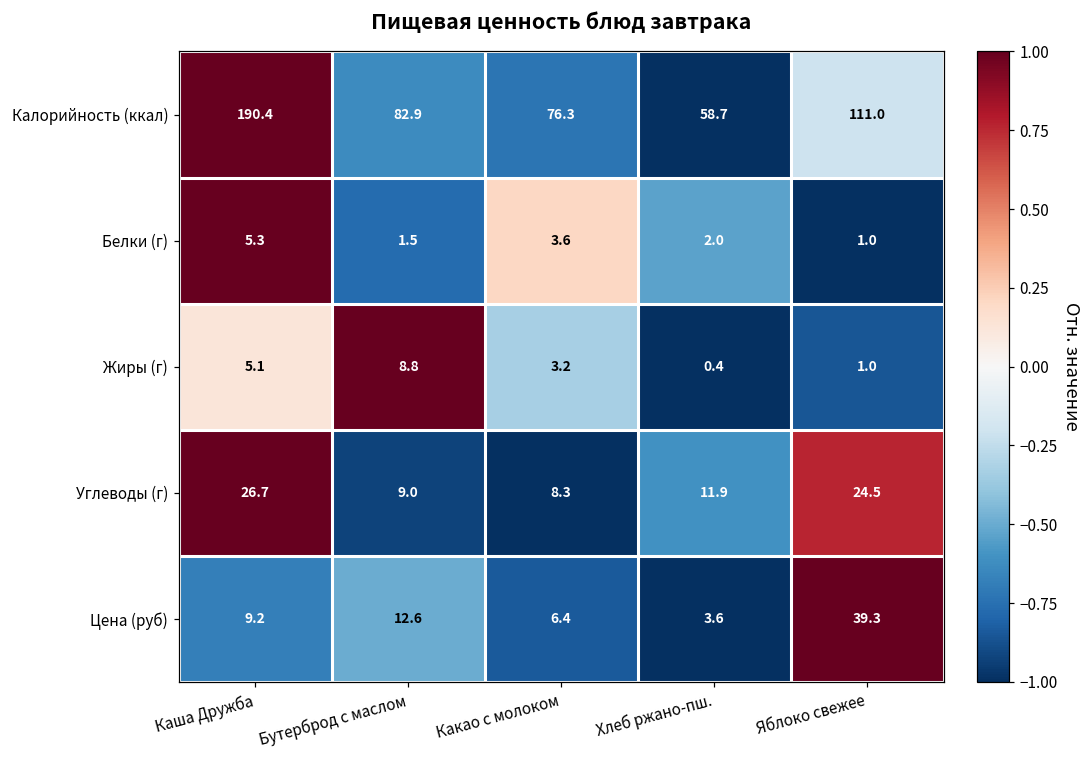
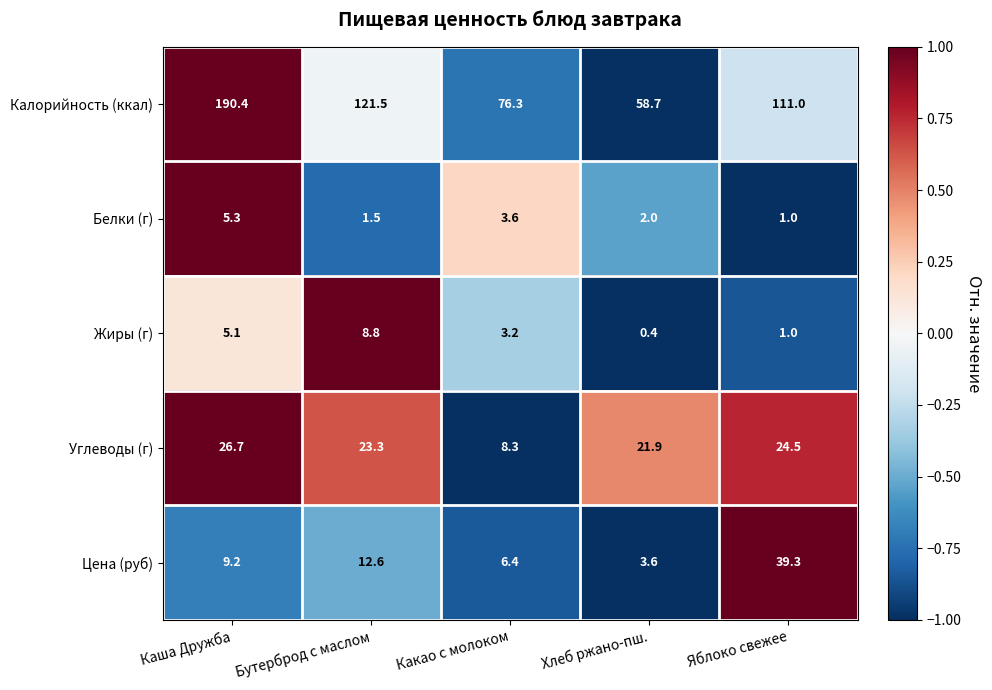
  {
    "Калорийность (ккал)": {
      "Каша Дружба": 190.4,
-     "Бутерброд с маслом": 82.9,
+     "Бутерброд с маслом": 121.5,
      "Какао с молоком": 76.3,
      "Хлеб ржано-пш.": 58.7,
      "Яблоко свежее": 111.0
    },
    "Белки (г)": {
      "Каша Дружба": 5.3,
      "Бутерброд с маслом": 1.5,
      "Какао с молоком": 3.6,
      "Хлеб ржано-пш.": 2.0,
      "Яблоко свежее": 1.0
    },
    "Жиры (г)": {
      "Каша Дружба": 5.1,
      "Бутерброд с маслом": 8.8,
      "Какао с молоком": 3.2,
      "Хлеб ржано-пш.": 0.4,
      "Яблоко свежее": 1.0
    },
    "Углеводы (г)": {
      "Каша Дружба": 26.7,
-     "Бутерброд с маслом": 9.0,
+     "Бутерброд с маслом": 23.3,
      "Какао с молоком": 8.3,
-     "Хлеб ржано-пш.": 11.9,
+     "Хлеб ржано-пш.": 21.9,
      "Яблоко свежее": 24.5
    },
    "Цена (руб)": {
      "Каша Дружба": 9.2,
      "Бутерброд с маслом": 12.6,
      "Какао с молоком": 6.4,
      "Хлеб ржано-пш.": 3.6,
      "Яблоко свежее": 39.3
    }
  }
